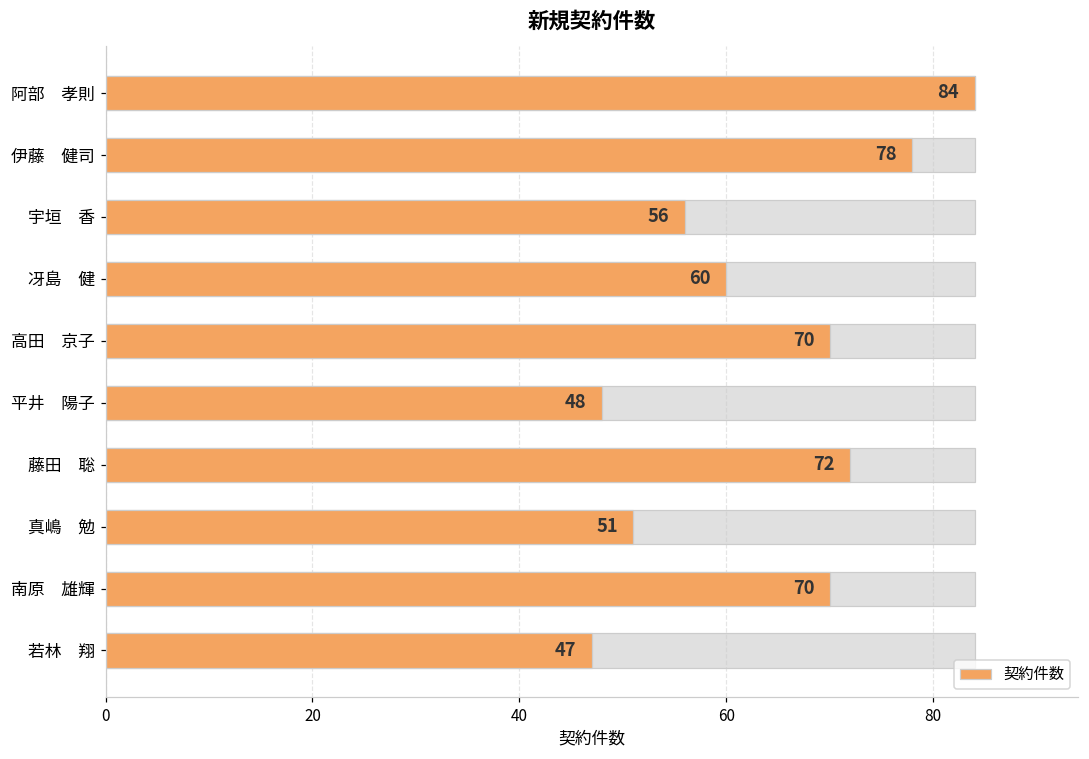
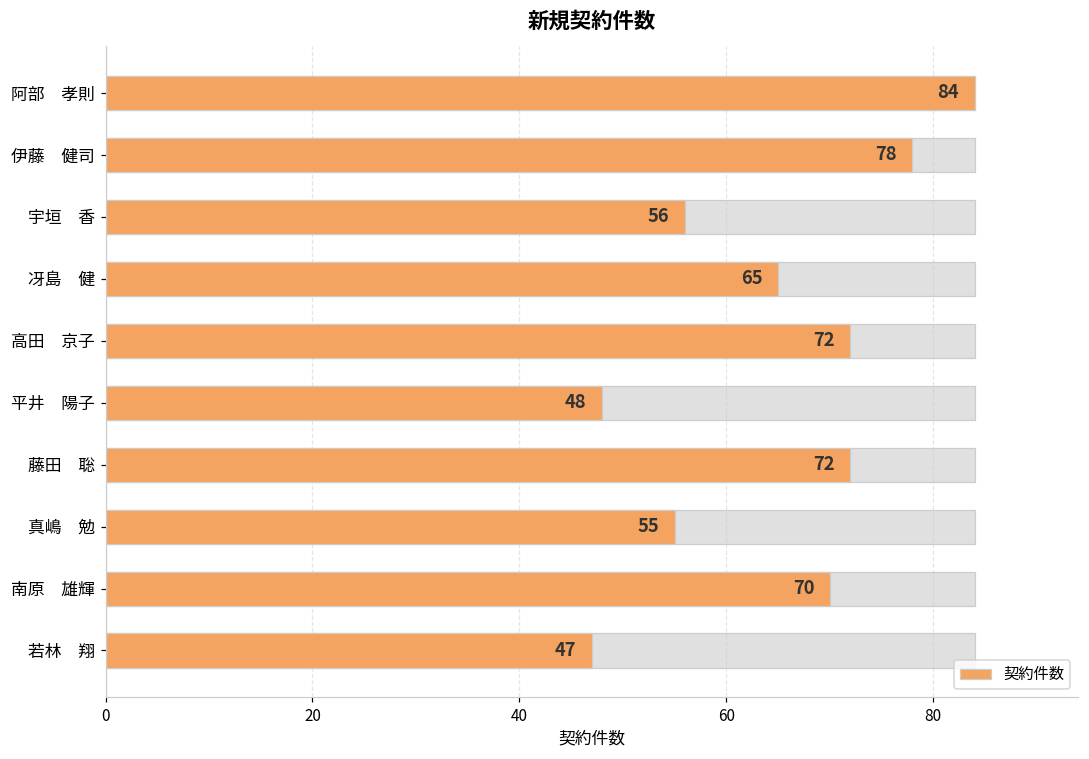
  {
    "契約件数": {
      "阿部 孝則": 84,
-     "冴島 健": 60,
-     "高田 京子": 70,
-     "真嶋 勉": 51
+     "冴島 健": 65,
+     "高田 京子": 72,
+     "真嶋 勉": 55
    }
  }
